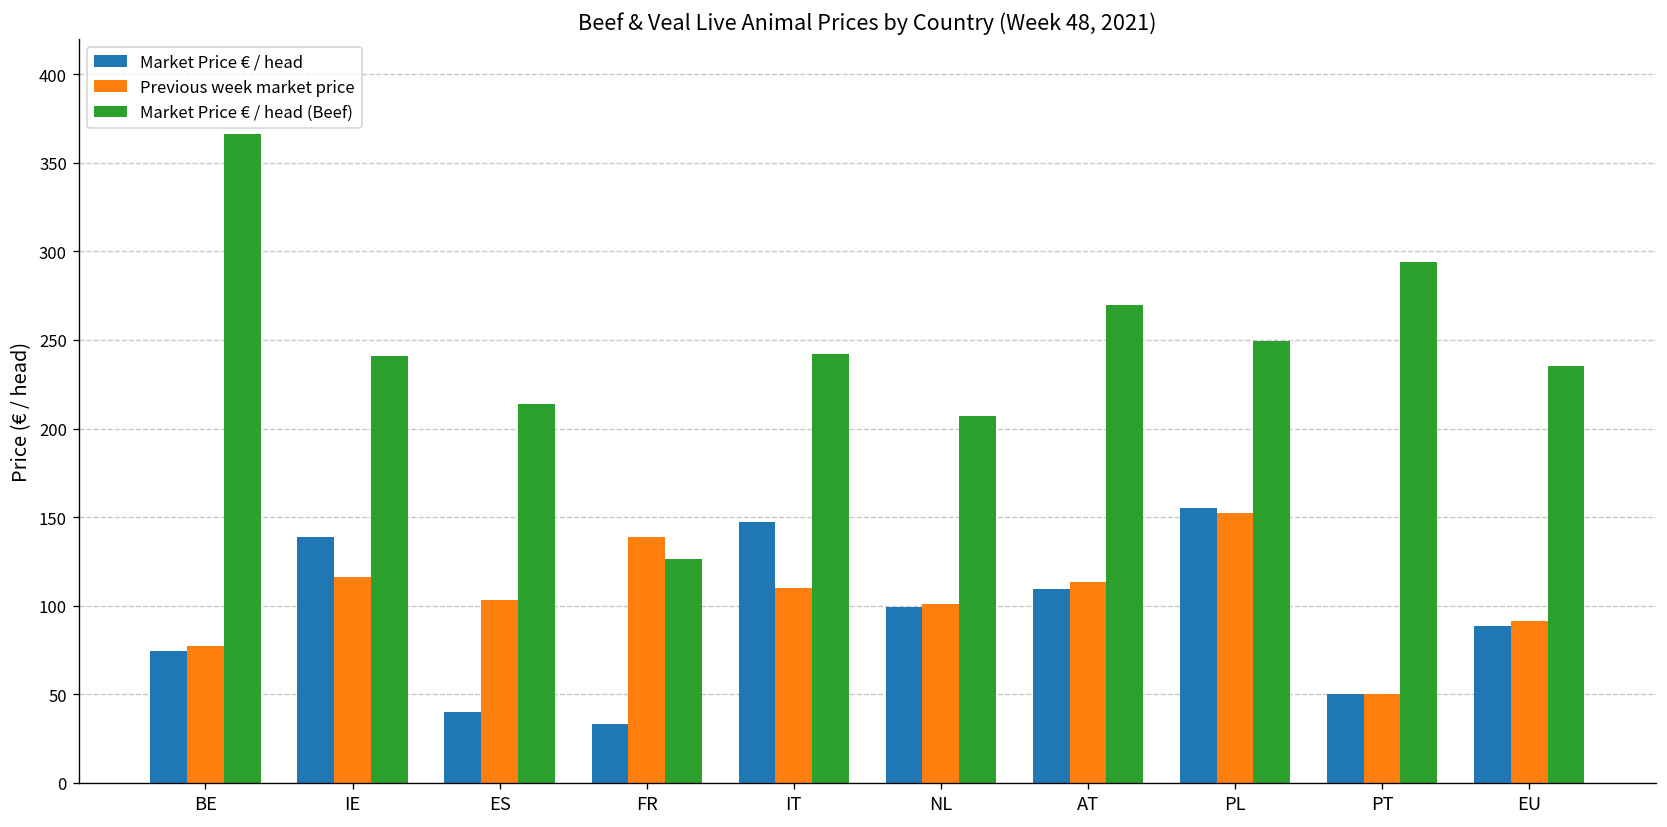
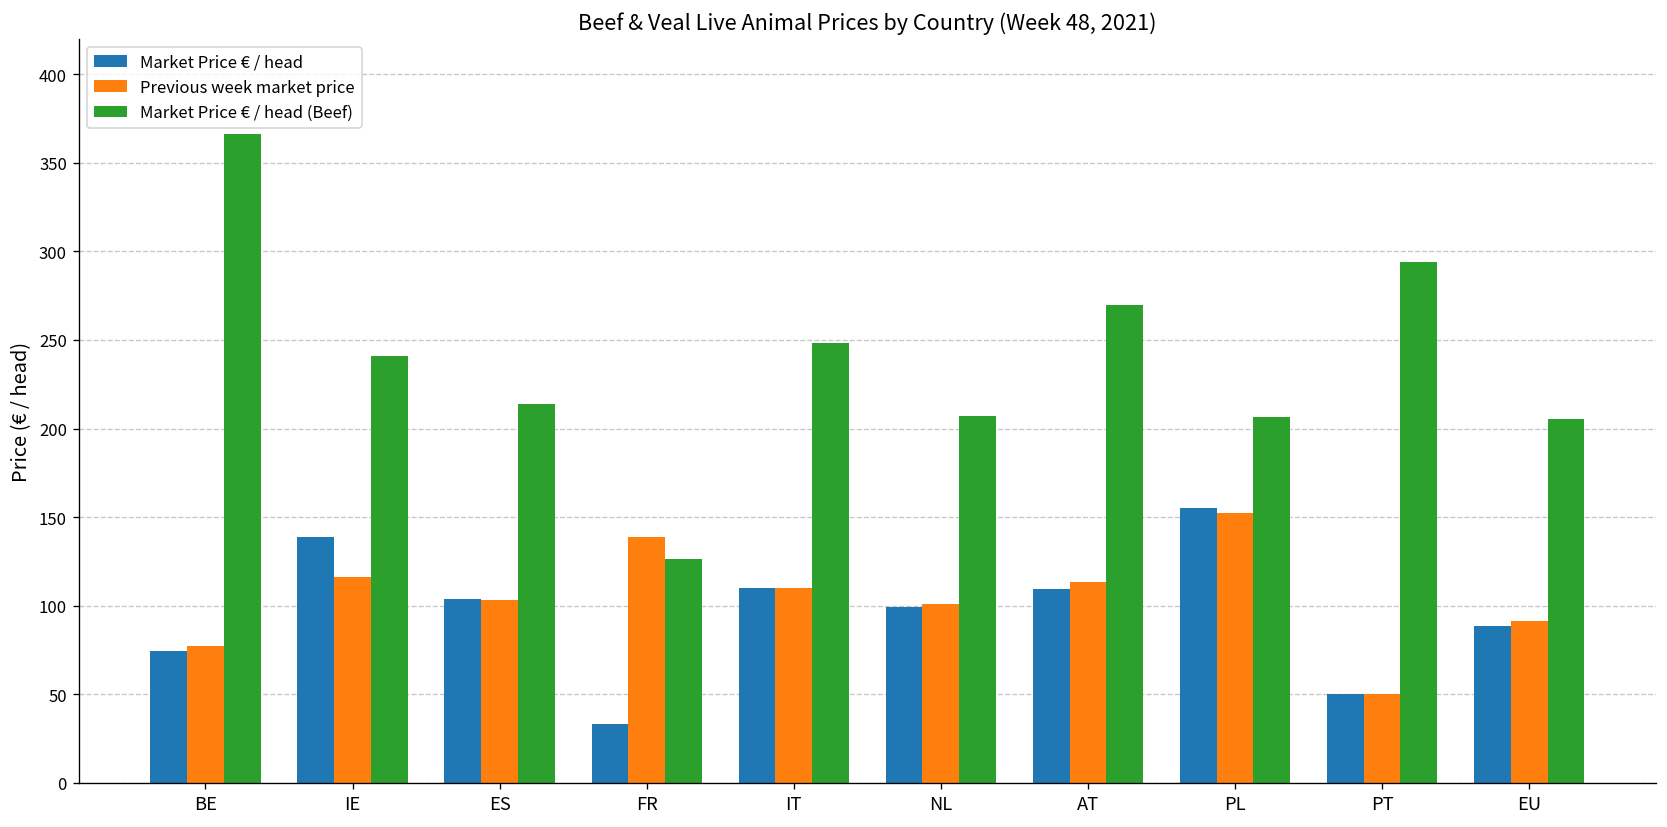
  {
    "Market Price € / head": {
      "BE": 74,
      "IE": 139,
-     "ES": 40,
+     "ES": 104,
      "FR": 34,
-     "IT": 147,
+     "IT": 110,
      "NL": 99,
      "AT": 110,
      "PL": 155,
      "PT": 50,
      "EU": 88
    },
    "Previous week market price": {
      "BE": 78,
      "IE": 116,
      "ES": 103,
      "FR": 139,
      "IT": 110,
      "NL": 101,
      "AT": 114,
      "PL": 152,
      "PT": 50,
      "EU": 91
    },
    "Market Price € / head (Beef)": {
      "BE": 366,
      "IE": 241,
      "ES": 214,
      "FR": 127,
-     "IT": 242,
+     "IT": 248,
      "NL": 207,
      "AT": 270,
-     "PL": 250,
+     "PL": 207,
      "PT": 294,
-     "EU": 235
+     "EU": 205
    }
  }
